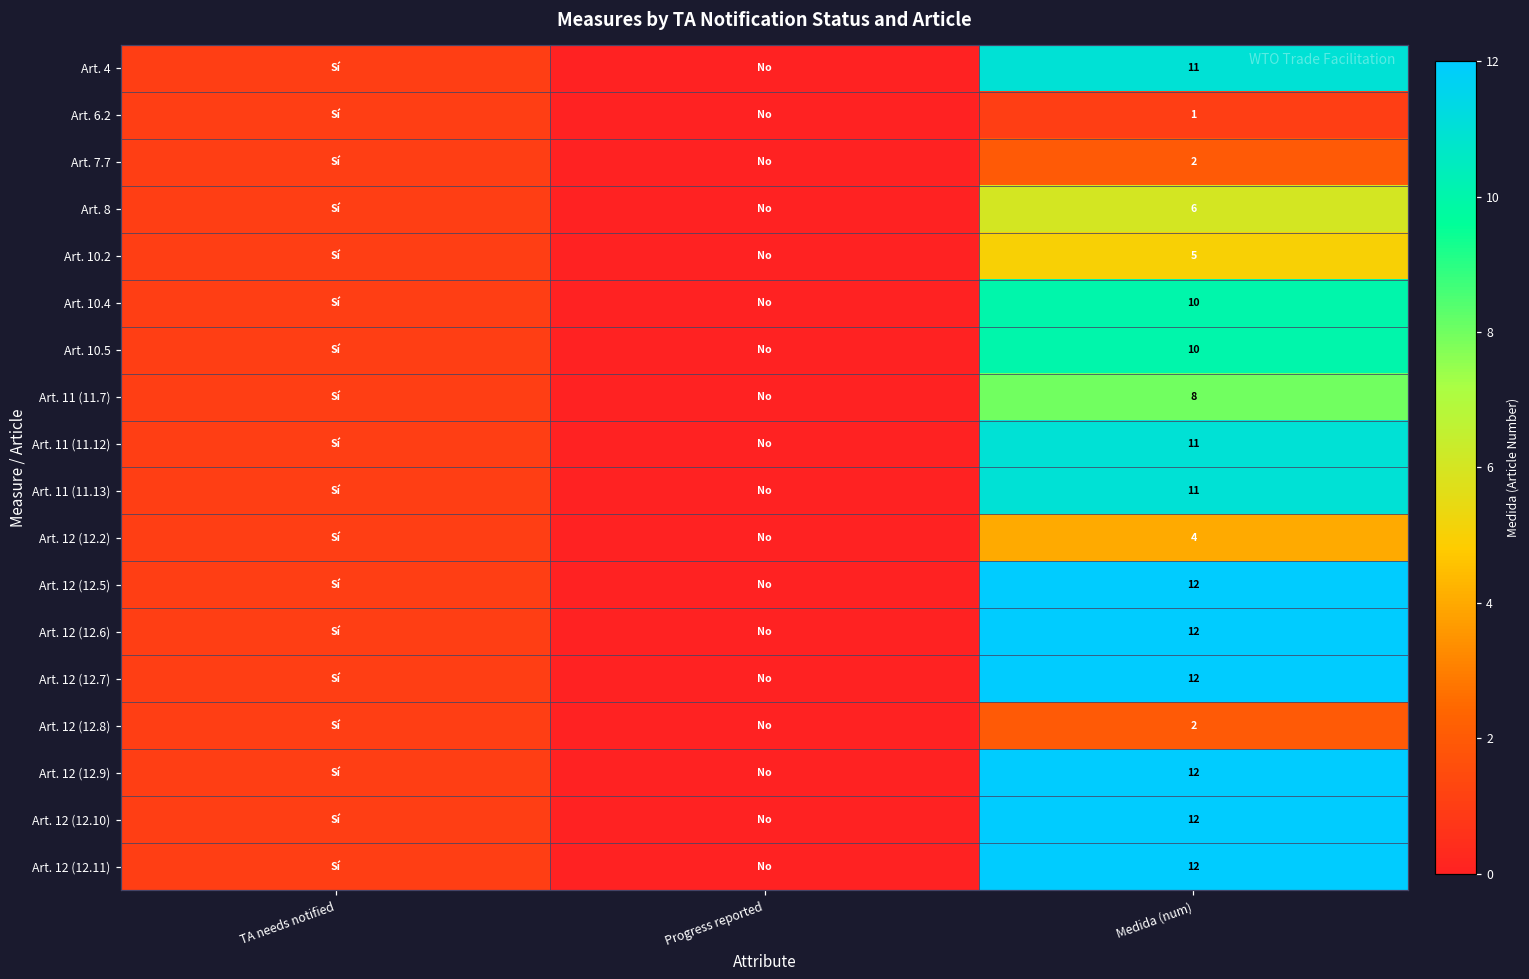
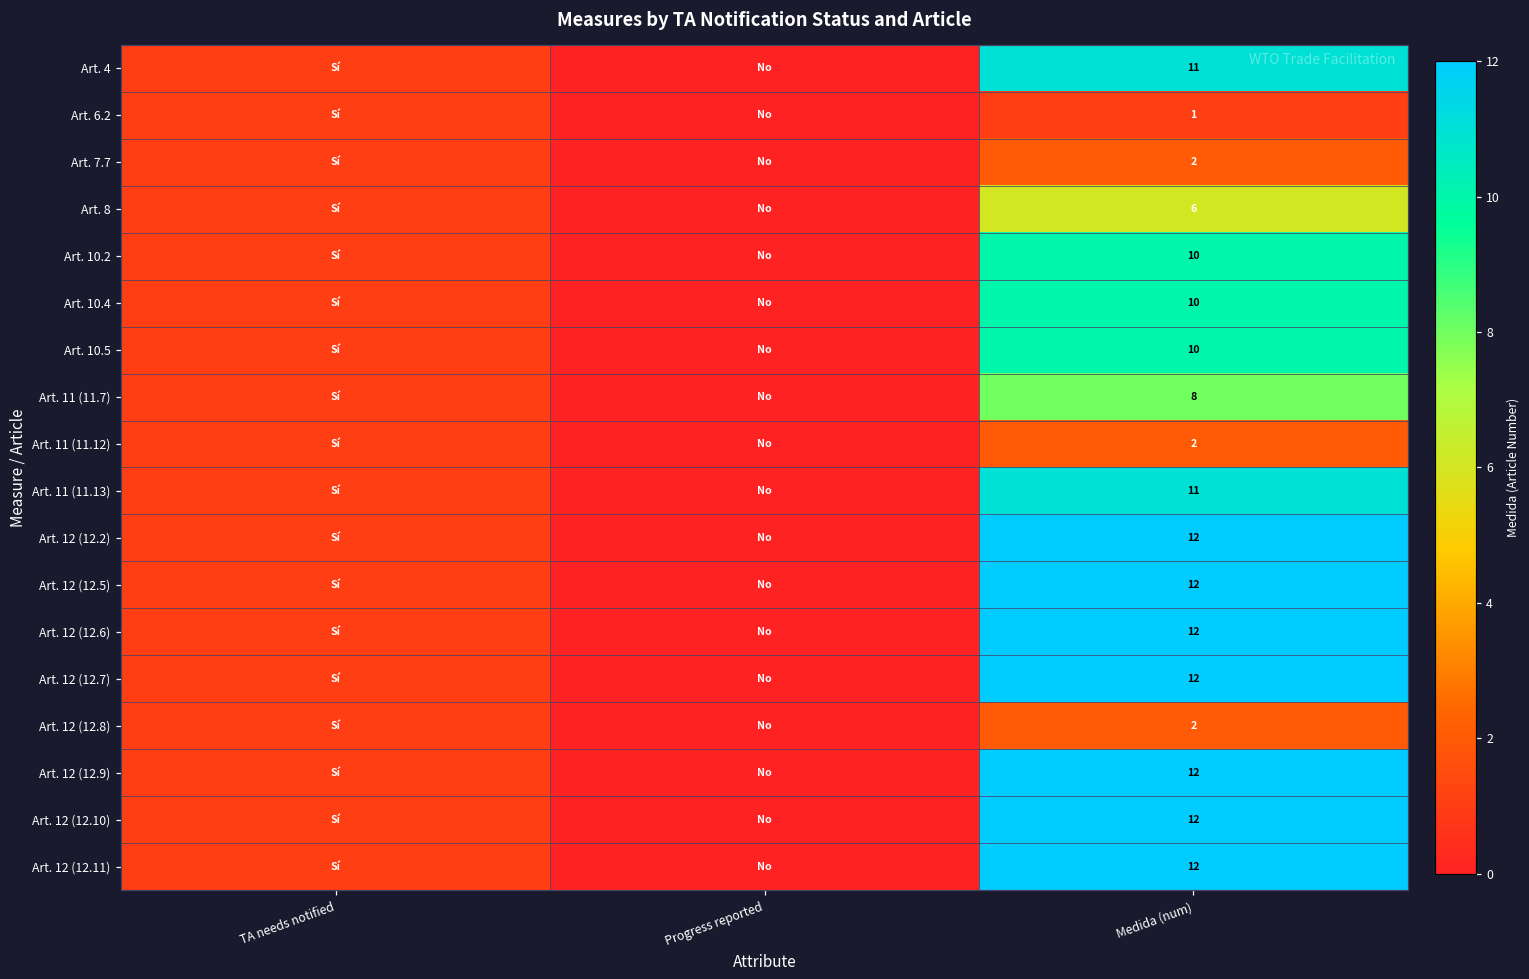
  {
    "Art. 6.2": {
      "Medida (num)": 1
    },
    "Art. 7.7": {
      "Medida (num)": 2
    },
    "Art. 8": {
      "Medida (num)": 6
    },
    "Art. 10.2": {
-     "Medida (num)": 5
+     "Medida (num)": 10
    },
    "Art. 10.4": {
      "Medida (num)": 10
    },
    "Art. 10.5": {
      "Medida (num)": 10
    },
    "Art. 11 (11.7)": {
      "Medida (num)": 8
    },
    "Art. 11 (11.12)": {
-     "Medida (num)": 11
+     "Medida (num)": 2
    },
    "Art. 11 (11.13)": {
      "Medida (num)": 11
    },
    "Art. 12 (12.2)": {
-     "Medida (num)": 4
+     "Medida (num)": 12
    },
    "Art. 12 (12.5)": {
      "Medida (num)": 12
    },
    "Art. 12 (12.6)": {
      "Medida (num)": 12
    },
    "Art. 12 (12.7)": {
      "Medida (num)": 12
    },
    "Art. 12 (12.8)": {
      "Medida (num)": 2
    },
    "Art. 12 (12.9)": {
      "Medida (num)": 12
    },
    "Art. 12 (12.10)": {
      "Medida (num)": 12
    },
    "Art. 12 (12.11)": {
      "Medida (num)": 12
    }
  }
